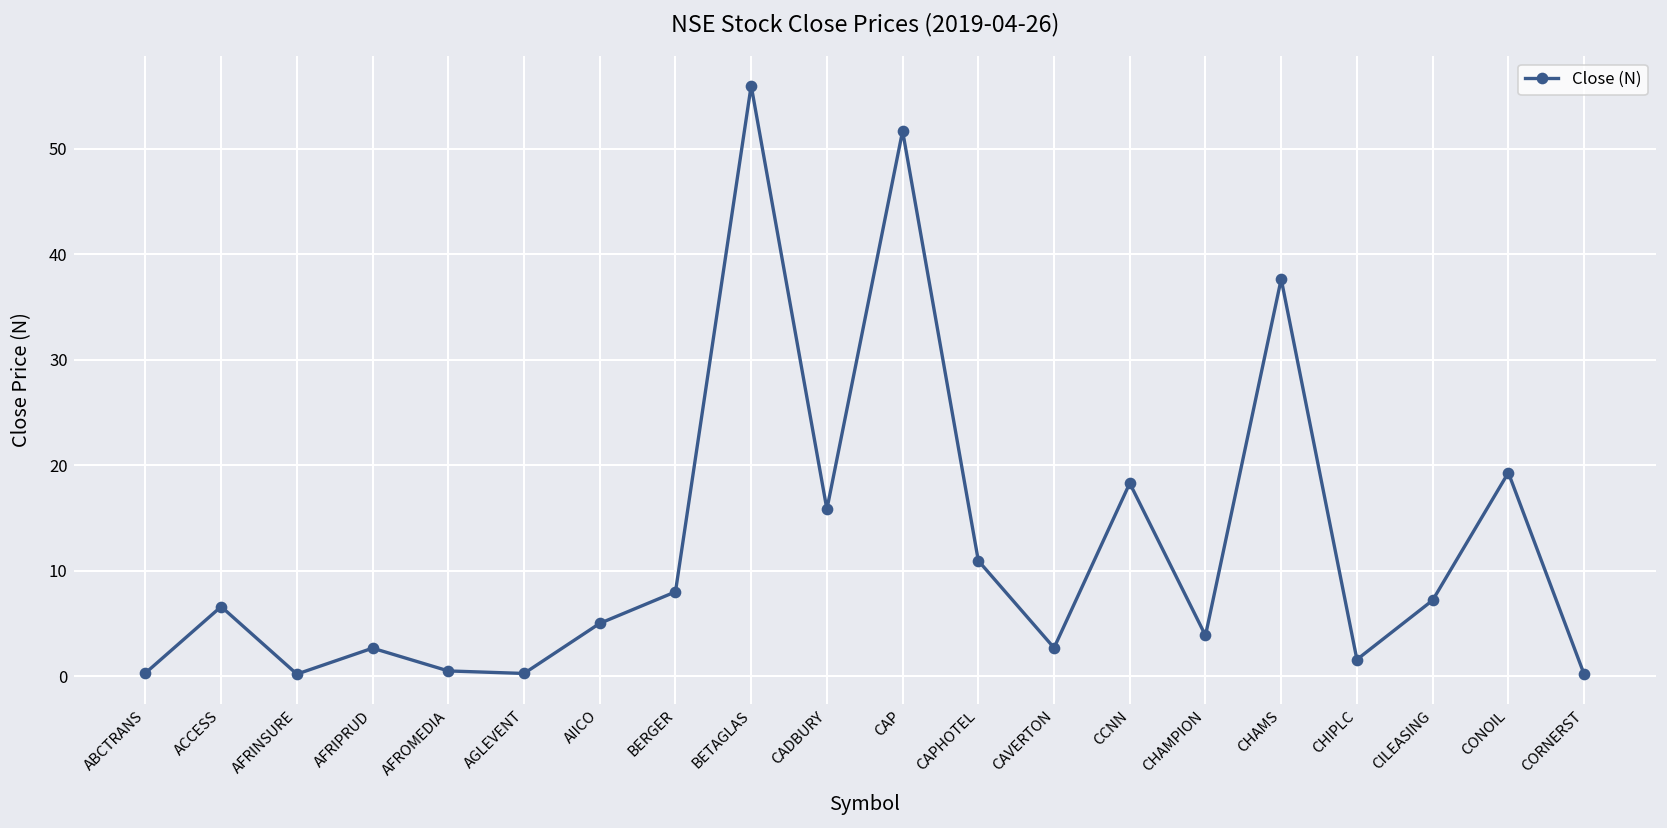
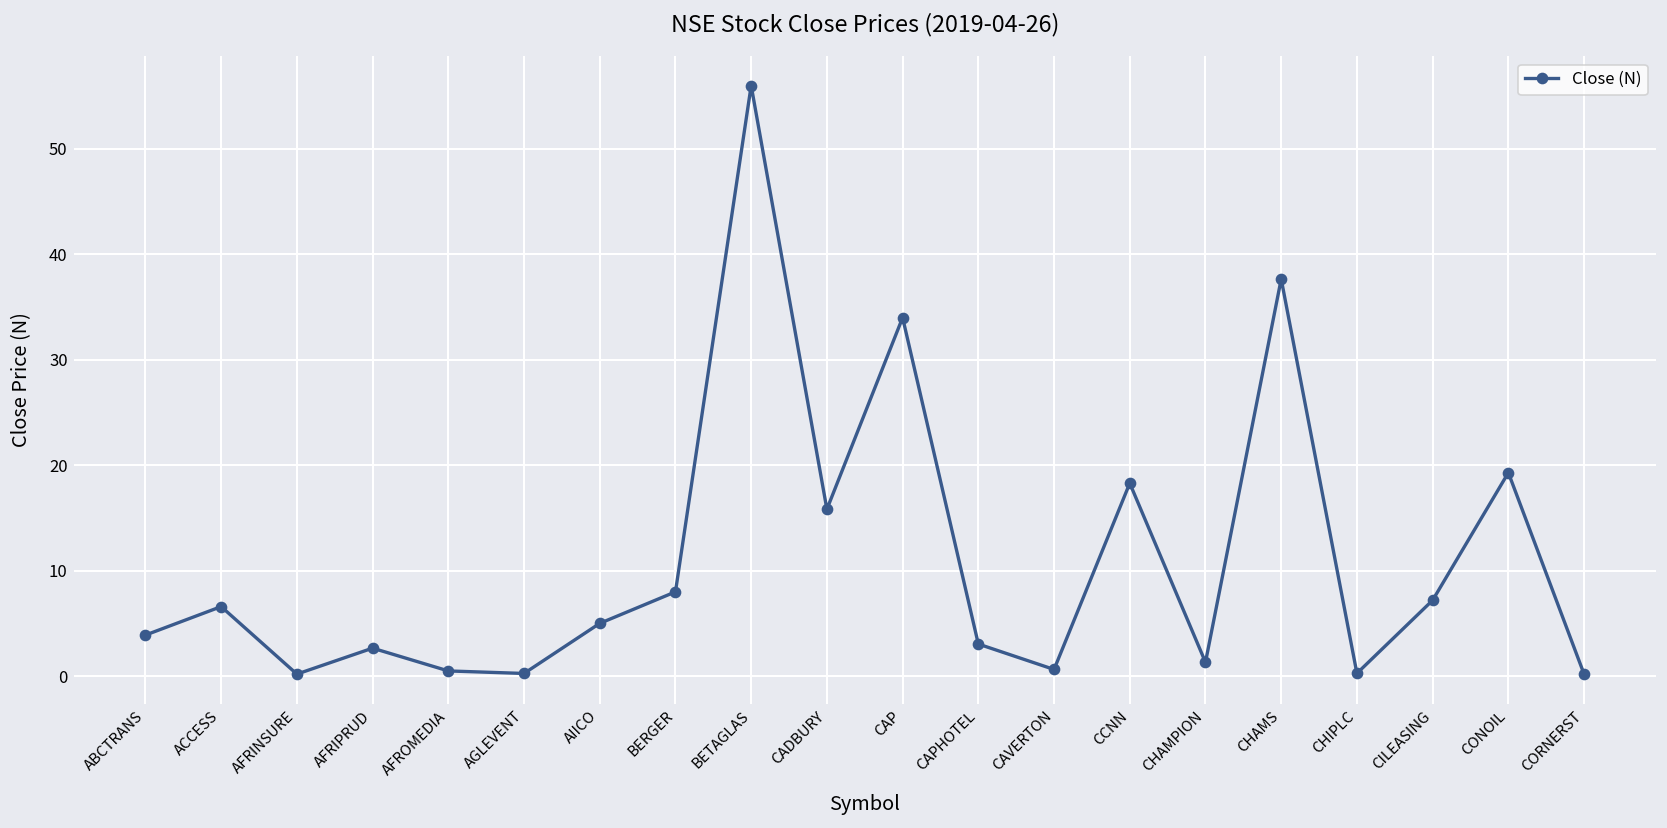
  {
-   "ABCTRANS": 0,
+   "ABCTRANS": 4,
    "ACCESS": 7,
    "AFRINSURE": 0,
    "AFRIPRUD": 3,
    "AFROMEDIA": 1,
    "AGLEVENT": 0,
    "AIICO": 5,
    "BERGER": 8,
    "BETAGLAS": 56,
    "CADBURY": 16,
-   "CAP": 52,
-   "CAPHOTEL": 11,
-   "CAVERTON": 3,
+   "CAP": 34,
+   "CAPHOTEL": 3,
+   "CAVERTON": 1,
    "CCNN": 18,
-   "CHAMPION": 4,
+   "CHAMPION": 1,
    "CHAMS": 38,
-   "CHIPLC": 2,
+   "CHIPLC": 0,
    "CILEASING": 7,
    "CONOIL": 19,
    "CORNERST": 0
  }
